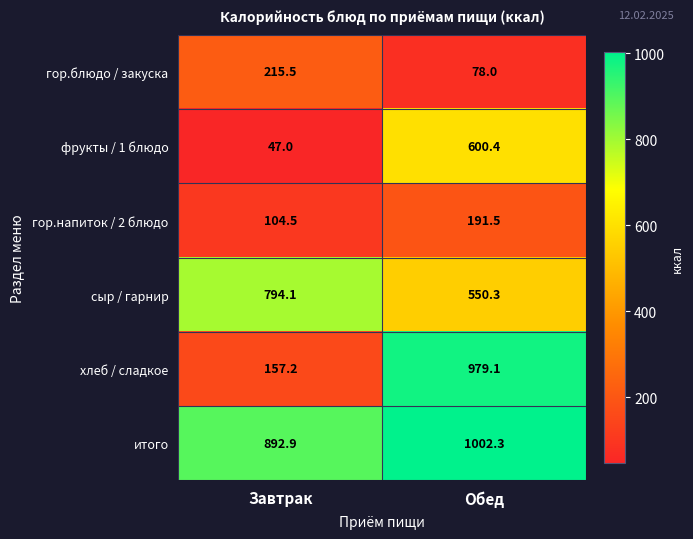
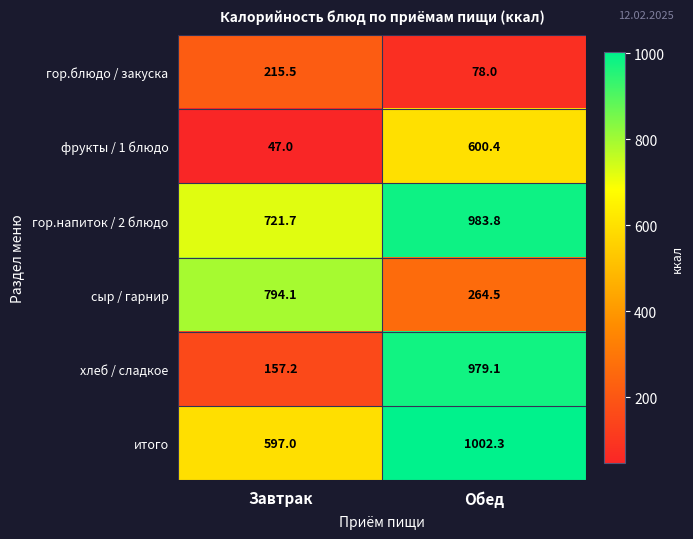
  {
    "гор.блюдо / закуска": {
      "Завтрак": 215.5,
      "Обед": 78.0
    },
    "фрукты / 1 блюдо": {
      "Завтрак": 47.0,
      "Обед": 600.4
    },
    "гор.напиток / 2 блюдо": {
-     "Завтрак": 104.5,
-     "Обед": 191.5
+     "Завтрак": 721.7,
+     "Обед": 983.8
    },
    "сыр / гарнир": {
      "Завтрак": 794.1,
-     "Обед": 550.3
+     "Обед": 264.5
    },
    "хлеб / сладкое": {
      "Завтрак": 157.2,
      "Обед": 979.1
    },
    "итого": {
-     "Завтрак": 892.9,
+     "Завтрак": 597.0,
      "Обед": 1002.3
    }
  }
